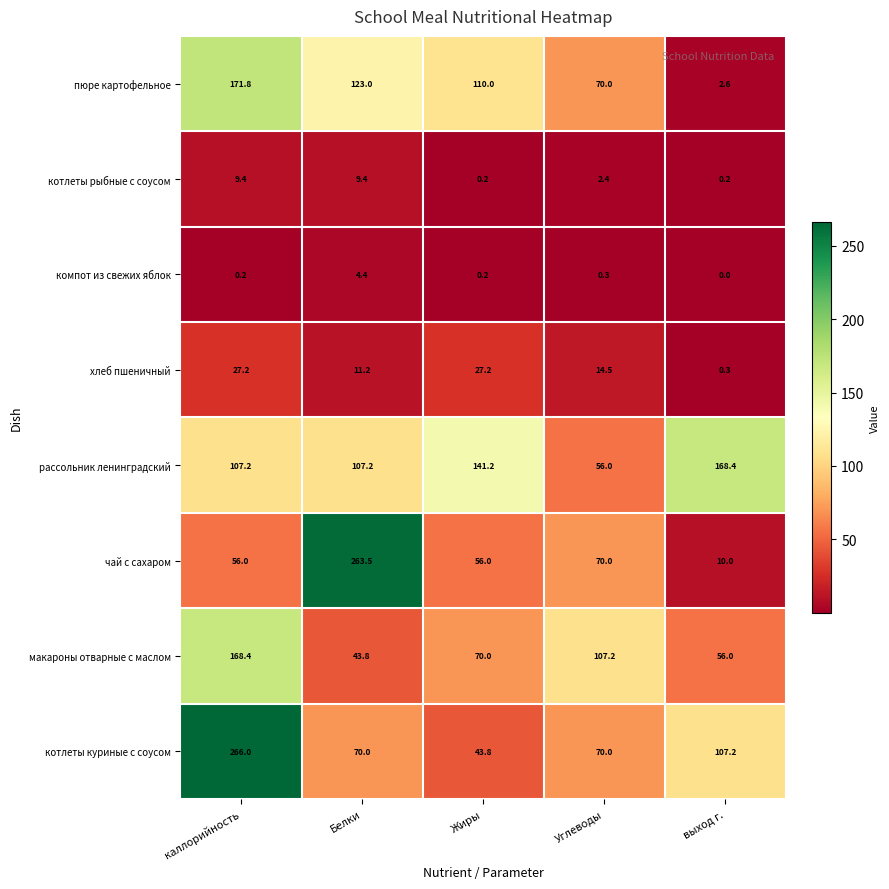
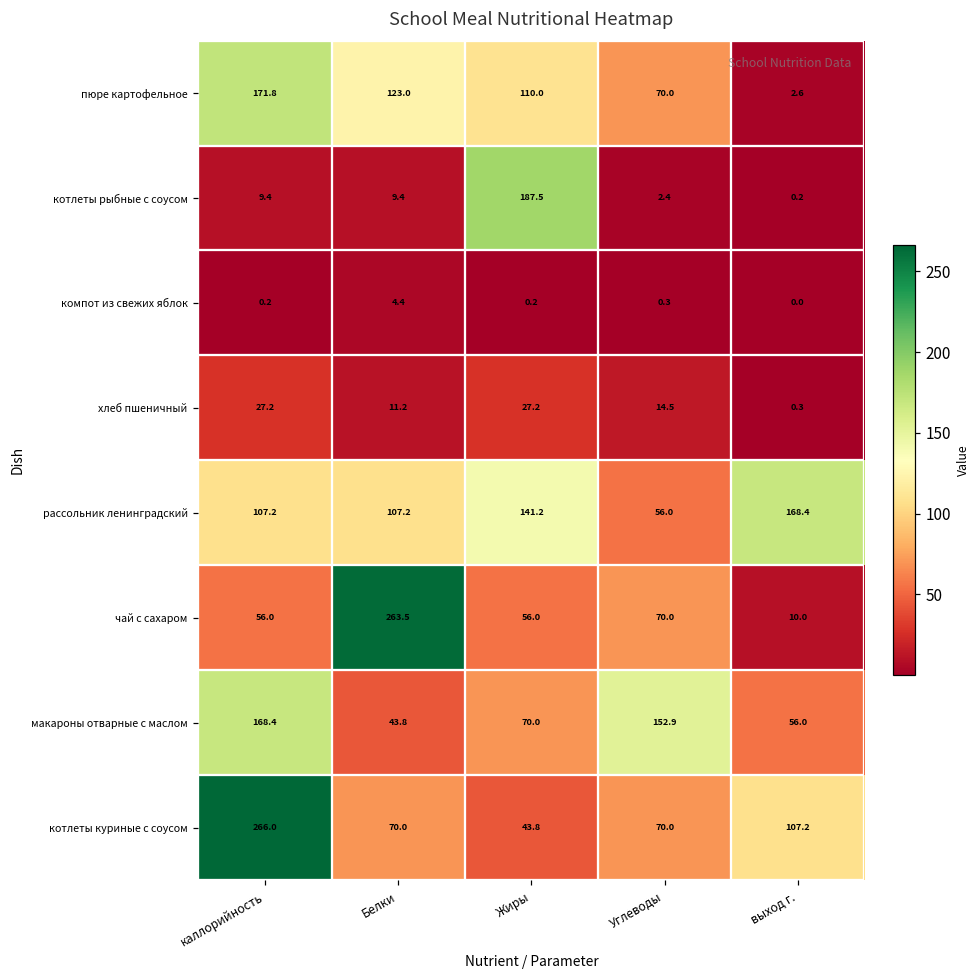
  {
    "пюре картофельное": {
      "каллорийность": 171.8,
      "Белки": 123.0,
      "Жиры": 110.0,
      "Углеводы": 70.0
    },
    "котлеты рыбные с соусом": {
      "каллорийность": 9.4,
      "Белки": 9.4,
-     "Жиры": 0.2,
+     "Жиры": 187.5,
      "Углеводы": 2.4,
      "выход г.": 0.2
    },
    "компот из свежих яблок": {
      "каллорийность": 0.2,
      "Белки": 4.4,
      "Жиры": 0.2,
      "Углеводы": 0.3,
      "выход г.": 0.0
    },
    "хлеб пшеничный": {
      "каллорийность": 27.2,
      "Белки": 11.2,
      "Жиры": 27.2,
      "Углеводы": 14.5,
      "выход г.": 0.3
    },
    "рассольник ленинградский": {
      "каллорийность": 107.2,
      "Белки": 107.2,
      "Жиры": 141.2,
      "Углеводы": 56.0,
      "выход г.": 168.4
    },
    "чай с сахаром": {
      "каллорийность": 56.0,
      "Белки": 263.5,
      "Жиры": 56.0,
      "Углеводы": 70.0,
      "выход г.": 10.0
    },
    "макароны отварные с маслом": {
      "каллорийность": 168.4,
      "Белки": 43.8,
      "Жиры": 70.0,
-     "Углеводы": 107.2,
+     "Углеводы": 152.9,
      "выход г.": 56.0
    },
    "котлеты куриные с соусом": {
      "каллорийность": 266.0,
      "Белки": 70.0,
      "Жиры": 43.8,
      "Углеводы": 70.0,
      "выход г.": 107.2
    }
  }
